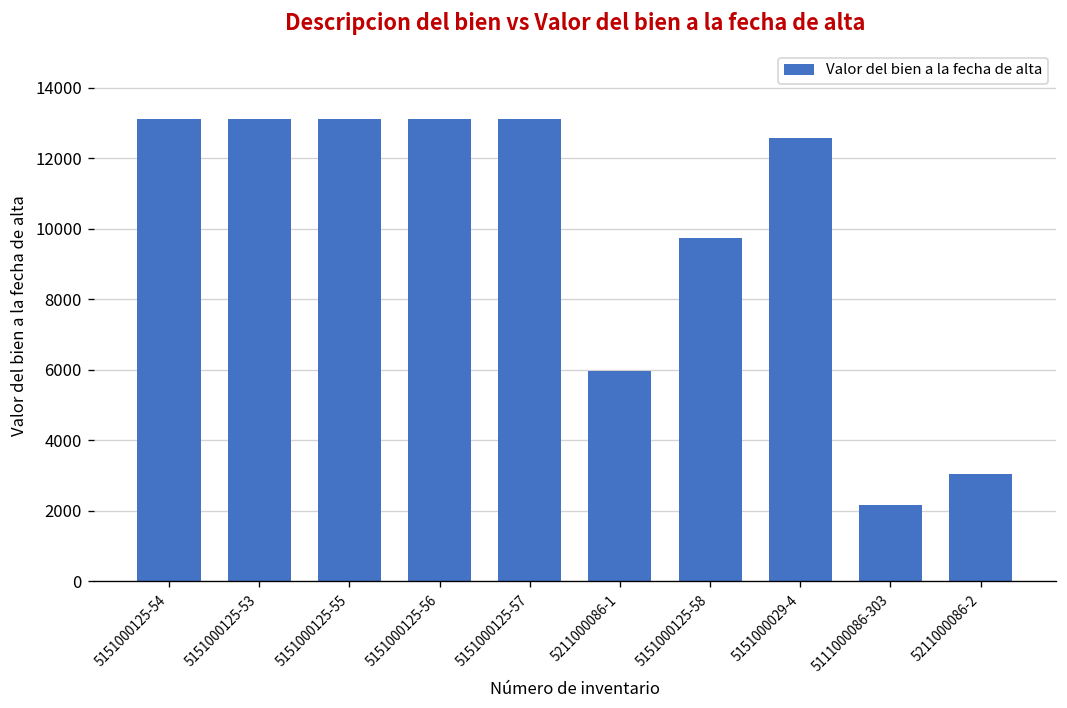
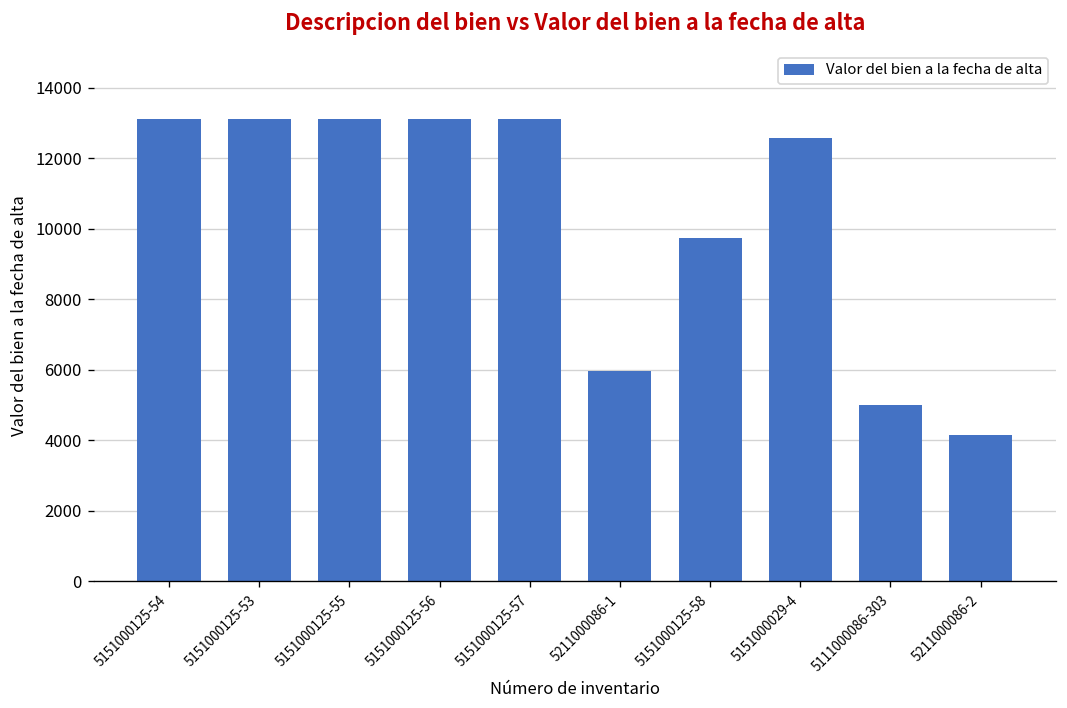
  {
    "5151000125-54": 13100,
    "5151000125-53": 13100,
    "5151000125-55": 13100,
    "5151000125-56": 13100,
    "5151000125-57": 13100,
    "5211000086-1": 6000,
    "5151000125-58": 9700,
    "5151000029-4": 12600,
-   "5111000086-303": 2200,
-   "5211000086-2": 3000
+   "5111000086-303": 5000,
+   "5211000086-2": 4100
  }
